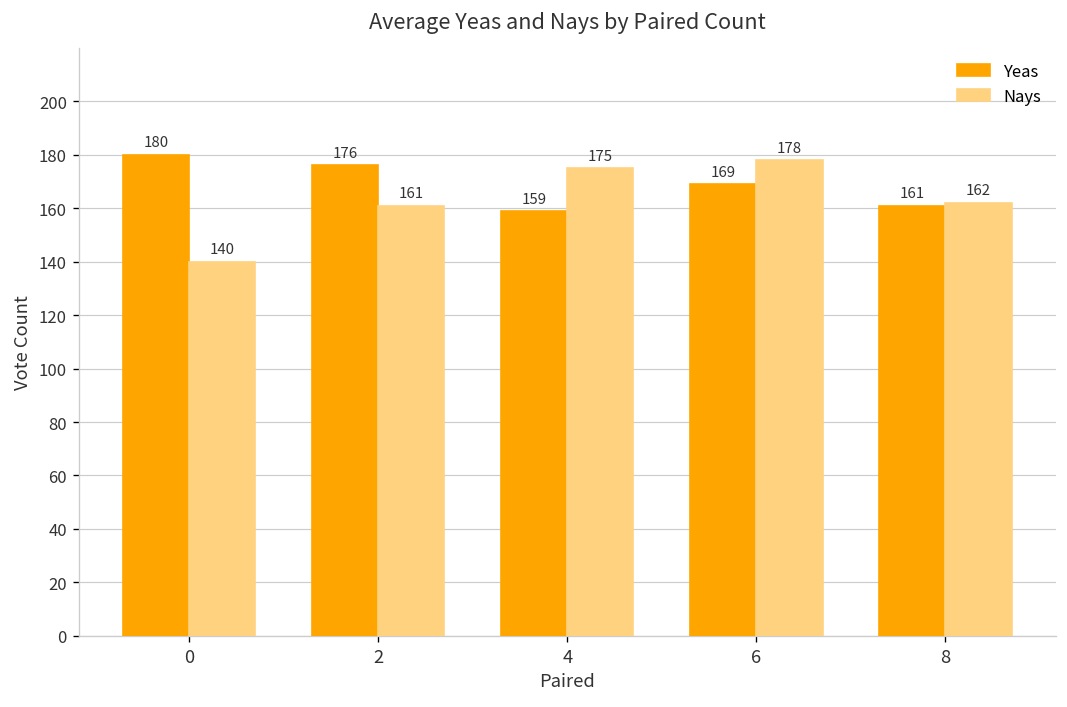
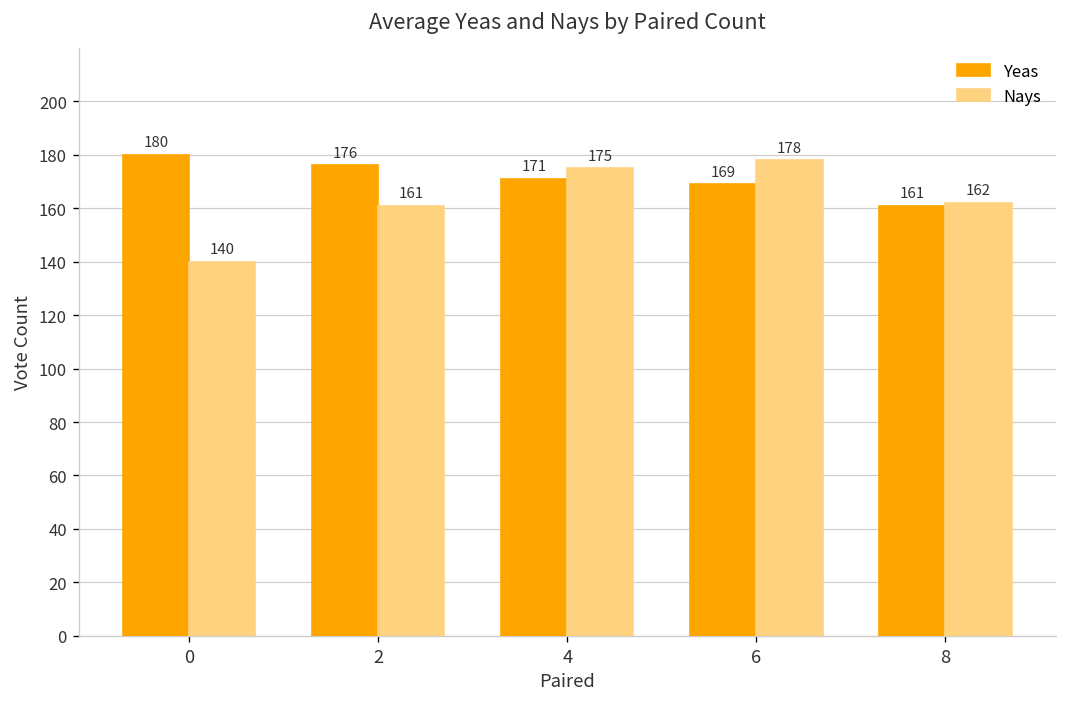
  {
    "Yeas": {
      "0": 180,
      "2": 176,
-     "4": 159,
+     "4": 171,
      "6": 169,
      "8": 161
    },
    "Nays": {
      "0": 140,
      "2": 161,
      "4": 175,
      "6": 178,
      "8": 162
    }
  }
